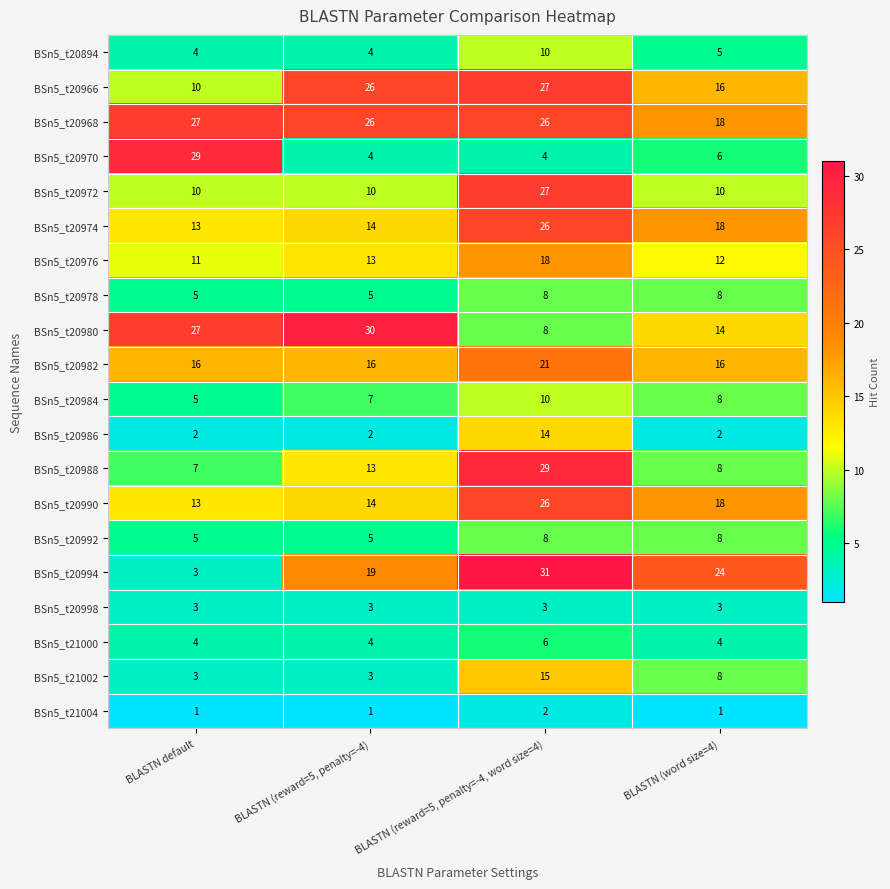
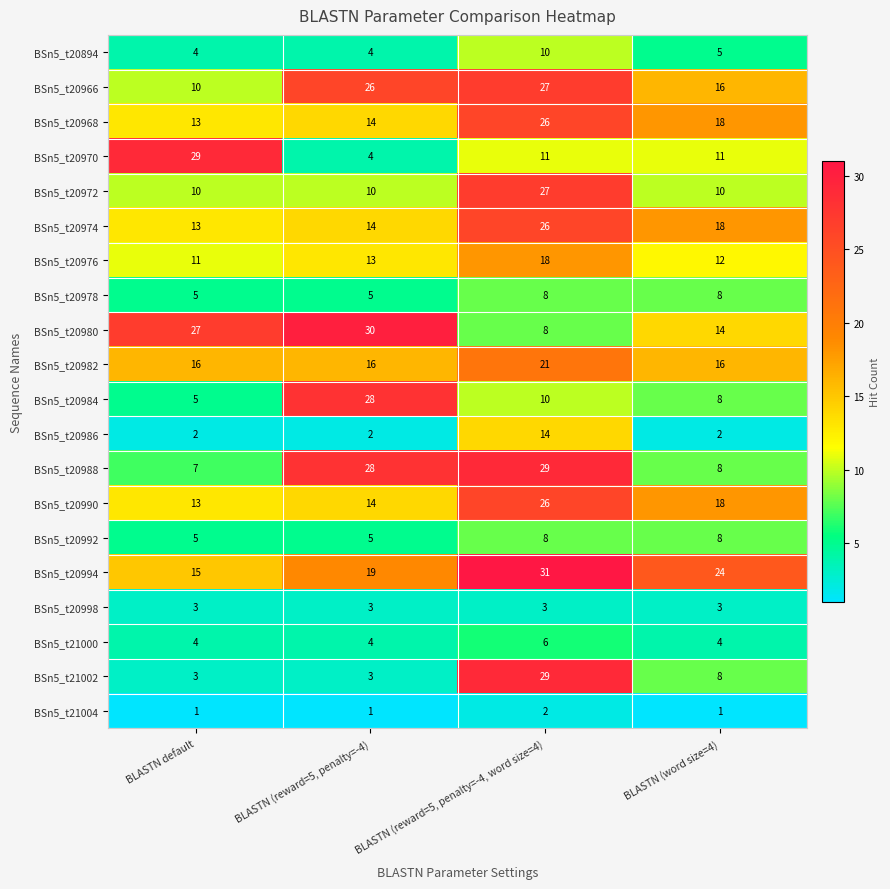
  {
    "BSn5_t20894": {
      "BLASTN default": 4,
      "BLASTN (reward=5, penalty=-4)": 4,
      "BLASTN (reward=5, penalty=-4, word size=4)": 10,
      "BLASTN (word size=4)": 5
    },
    "BSn5_t20966": {
      "BLASTN default": 10,
      "BLASTN (reward=5, penalty=-4)": 26,
      "BLASTN (reward=5, penalty=-4, word size=4)": 27,
      "BLASTN (word size=4)": 16
    },
    "BSn5_t20968": {
-     "BLASTN default": 27,
-     "BLASTN (reward=5, penalty=-4)": 26,
+     "BLASTN default": 13,
+     "BLASTN (reward=5, penalty=-4)": 14,
      "BLASTN (reward=5, penalty=-4, word size=4)": 26,
      "BLASTN (word size=4)": 18
    },
    "BSn5_t20970": {
      "BLASTN default": 29,
      "BLASTN (reward=5, penalty=-4)": 4,
-     "BLASTN (reward=5, penalty=-4, word size=4)": 4,
-     "BLASTN (word size=4)": 6
+     "BLASTN (reward=5, penalty=-4, word size=4)": 11,
+     "BLASTN (word size=4)": 11
    },
    "BSn5_t20972": {
      "BLASTN default": 10,
      "BLASTN (reward=5, penalty=-4)": 10,
      "BLASTN (reward=5, penalty=-4, word size=4)": 27,
      "BLASTN (word size=4)": 10
    },
    "BSn5_t20974": {
      "BLASTN default": 13,
      "BLASTN (reward=5, penalty=-4)": 14,
      "BLASTN (reward=5, penalty=-4, word size=4)": 26,
      "BLASTN (word size=4)": 18
    },
    "BSn5_t20976": {
      "BLASTN default": 11,
      "BLASTN (reward=5, penalty=-4)": 13,
      "BLASTN (reward=5, penalty=-4, word size=4)": 18,
      "BLASTN (word size=4)": 12
    },
    "BSn5_t20978": {
      "BLASTN default": 5,
      "BLASTN (reward=5, penalty=-4)": 5,
      "BLASTN (reward=5, penalty=-4, word size=4)": 8,
      "BLASTN (word size=4)": 8
    },
    "BSn5_t20980": {
      "BLASTN default": 27,
      "BLASTN (reward=5, penalty=-4)": 30,
      "BLASTN (reward=5, penalty=-4, word size=4)": 8,
      "BLASTN (word size=4)": 14
    },
    "BSn5_t20982": {
      "BLASTN default": 16,
      "BLASTN (reward=5, penalty=-4)": 16,
      "BLASTN (reward=5, penalty=-4, word size=4)": 21,
      "BLASTN (word size=4)": 16
    },
    "BSn5_t20984": {
      "BLASTN default": 5,
-     "BLASTN (reward=5, penalty=-4)": 7,
+     "BLASTN (reward=5, penalty=-4)": 28,
      "BLASTN (reward=5, penalty=-4, word size=4)": 10,
      "BLASTN (word size=4)": 8
    },
    "BSn5_t20986": {
      "BLASTN default": 2,
      "BLASTN (reward=5, penalty=-4)": 2,
      "BLASTN (reward=5, penalty=-4, word size=4)": 14,
      "BLASTN (word size=4)": 2
    },
    "BSn5_t20988": {
      "BLASTN default": 7,
-     "BLASTN (reward=5, penalty=-4)": 13,
+     "BLASTN (reward=5, penalty=-4)": 28,
      "BLASTN (reward=5, penalty=-4, word size=4)": 29,
      "BLASTN (word size=4)": 8
    },
    "BSn5_t20990": {
      "BLASTN default": 13,
      "BLASTN (reward=5, penalty=-4)": 14,
      "BLASTN (reward=5, penalty=-4, word size=4)": 26,
      "BLASTN (word size=4)": 18
    },
    "BSn5_t20992": {
      "BLASTN default": 5,
      "BLASTN (reward=5, penalty=-4)": 5,
      "BLASTN (reward=5, penalty=-4, word size=4)": 8,
      "BLASTN (word size=4)": 8
    },
    "BSn5_t20994": {
-     "BLASTN default": 3,
+     "BLASTN default": 15,
      "BLASTN (reward=5, penalty=-4)": 19,
      "BLASTN (reward=5, penalty=-4, word size=4)": 31,
      "BLASTN (word size=4)": 24
    },
    "BSn5_t20998": {
      "BLASTN default": 3,
      "BLASTN (reward=5, penalty=-4)": 3,
      "BLASTN (reward=5, penalty=-4, word size=4)": 3,
      "BLASTN (word size=4)": 3
    },
    "BSn5_t21000": {
      "BLASTN default": 4,
      "BLASTN (reward=5, penalty=-4)": 4,
      "BLASTN (reward=5, penalty=-4, word size=4)": 6,
      "BLASTN (word size=4)": 4
    },
    "BSn5_t21002": {
      "BLASTN default": 3,
      "BLASTN (reward=5, penalty=-4)": 3,
-     "BLASTN (reward=5, penalty=-4, word size=4)": 15,
+     "BLASTN (reward=5, penalty=-4, word size=4)": 29,
      "BLASTN (word size=4)": 8
    },
    "BSn5_t21004": {
      "BLASTN default": 1,
      "BLASTN (reward=5, penalty=-4)": 1,
      "BLASTN (reward=5, penalty=-4, word size=4)": 2,
      "BLASTN (word size=4)": 1
    }
  }
